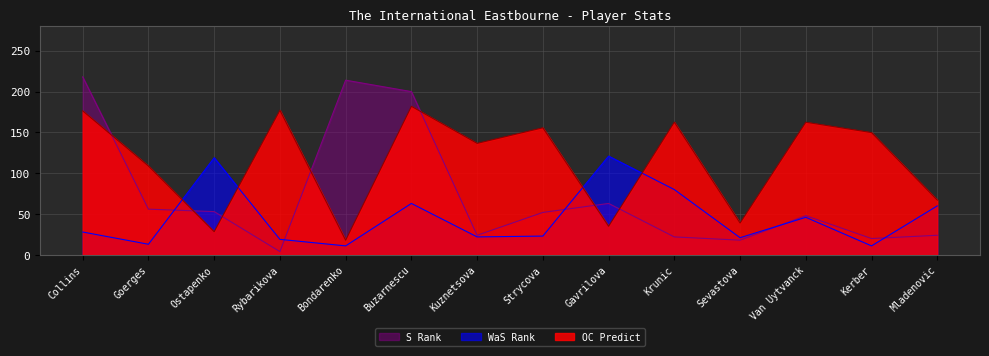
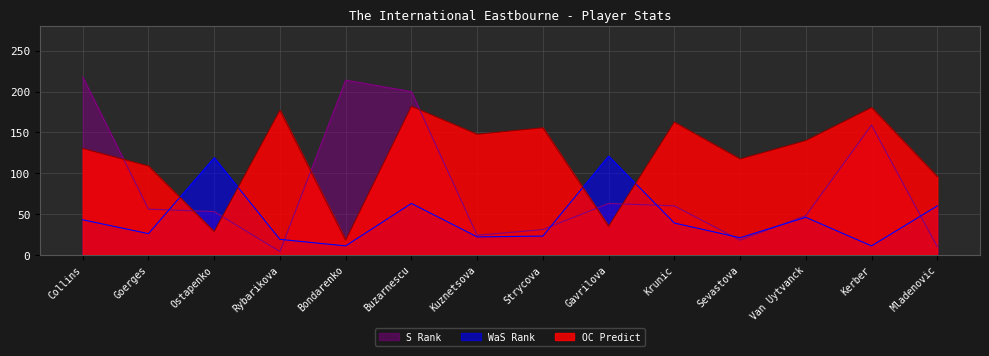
  {
    "S Rank": {
      "Collins": 220,
      "Goerges": 60,
      "Ostapenko": 50,
      "Rybarikova": 0,
      "Bondarenko": 210,
      "Buzarnescu": 200,
-     "Strycova": 50,
+     "Strycova": 30,
      "Gavrilova": 60,
-     "Krunic": 20,
-     "Kerber": 20,
-     "Mladenovic": 20
+     "Krunic": 60,
+     "Kerber": 160,
+     "Mladenovic": 10
    },
    "WaS Rank": {
-     "Collins": 30,
-     "Goerges": 10,
+     "Collins": 40,
+     "Goerges": 30,
      "Ostapenko": 120,
      "Rybarikova": 20,
      "Bondarenko": 10,
      "Buzarnescu": 60,
      "Strycova": 20,
      "Gavrilova": 120,
-     "Krunic": 80,
+     "Krunic": 40,
      "Kerber": 10,
      "Mladenovic": 60
    },
    "OC Predict": {
-     "Collins": 180,
+     "Collins": 130,
      "Goerges": 110,
      "Ostapenko": 30,
      "Rybarikova": 180,
      "Bondarenko": 20,
      "Buzarnescu": 180,
-     "Kuznetsova": 140,
+     "Kuznetsova": 150,
      "Strycova": 160,
      "Gavrilova": 40,
      "Krunic": 160,
-     "Sevastova": 40,
-     "Van Uytvanck": 160,
-     "Kerber": 150,
-     "Mladenovic": 70
+     "Sevastova": 120,
+     "Van Uytvanck": 140,
+     "Kerber": 180,
+     "Mladenovic": 100
    }
  }
